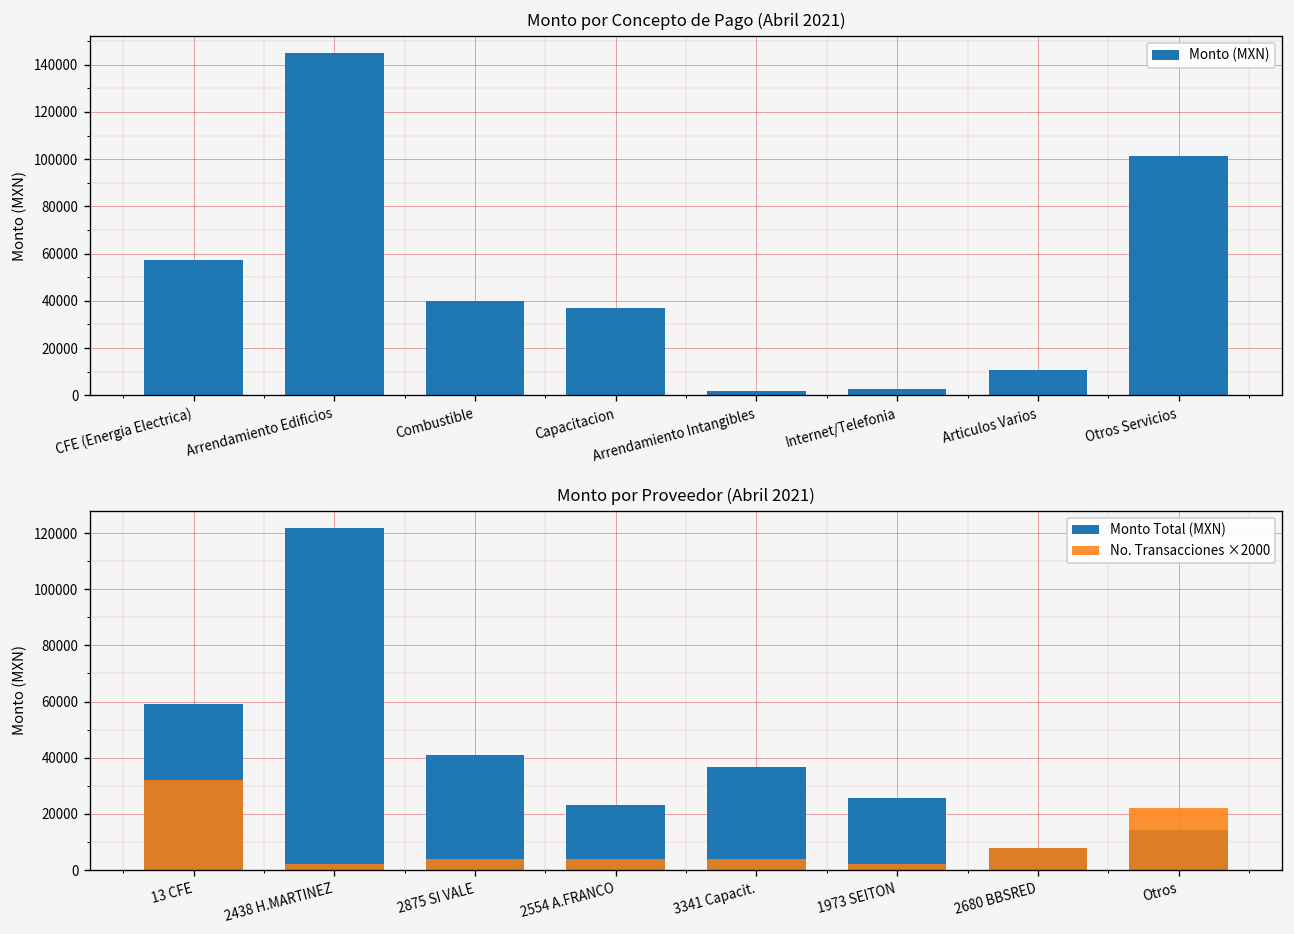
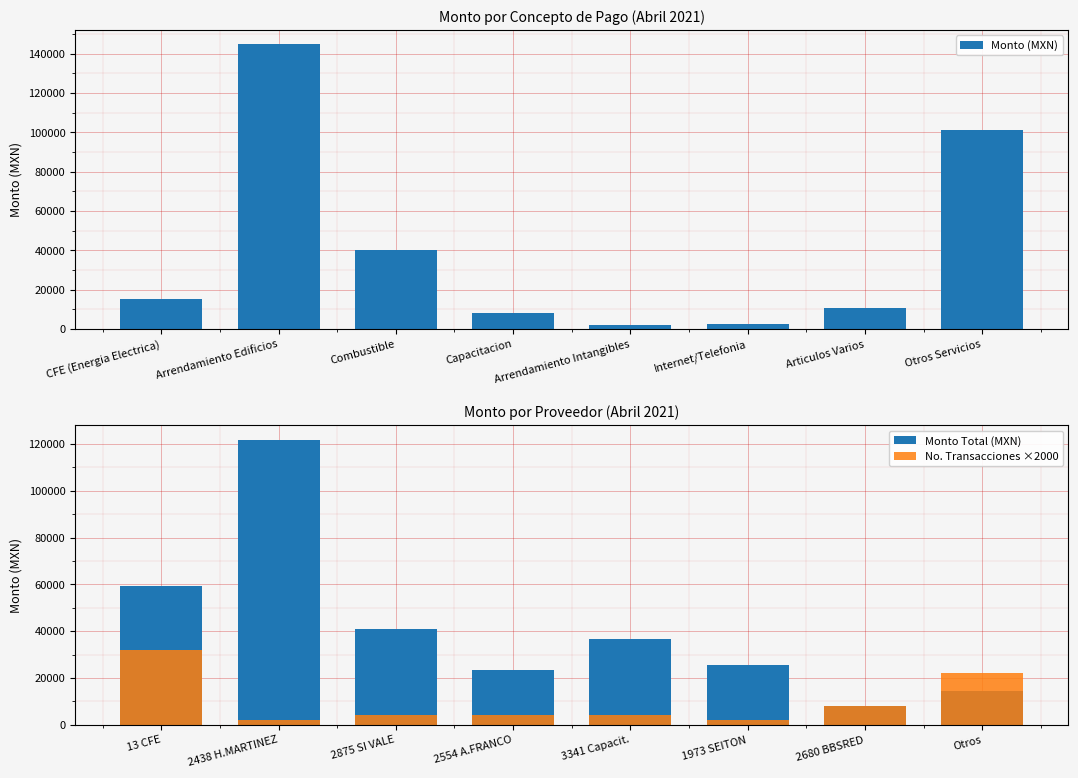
  {
    "Monto por Concepto de Pago (Abril 2021)": {
-     "CFE (Energia Electrica)": 57000,
+     "CFE (Energia Electrica)": 15000,
      "Arrendamiento Edificios": 145000,
      "Combustible": 40000,
-     "Capacitacion": 37000,
+     "Capacitacion": 8000,
      "Arrendamiento Intangibles": 2000,
      "Internet/Telefonia": 3000,
      "Articulos Varios": 11000,
      "Otros Servicios": 101000
    },
    "Monto por Proveedor (Abril 2021)": {
      "Monto Total (MXN)": {
        "13 CFE": 59000,
        "2438 H.MARTINEZ": 122000,
        "2875 SI VALE": 41000,
        "2554 A.FRANCO": 23000,
        "3341 Capacit.": 37000,
        "1973 SEITON": 26000,
        "2680 BBSRED": 8000
      },
      "No. Transacciones ×2000": {
        "2680 BBSRED": 8000,
        "Otros": 22000
      }
    }
  }
